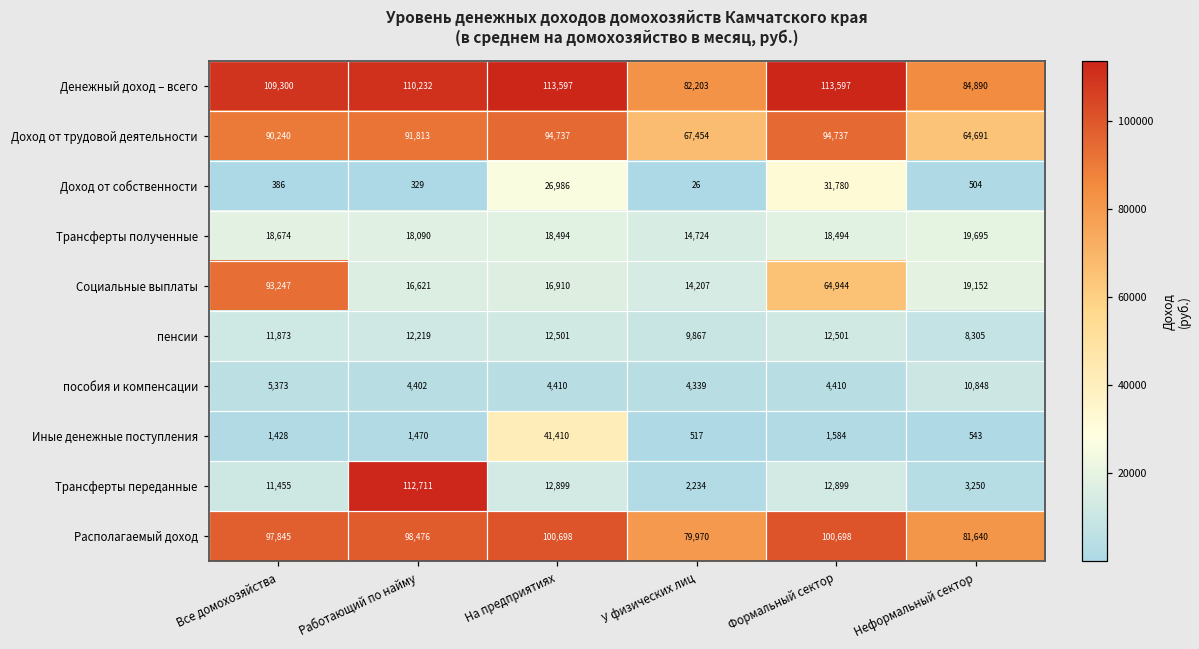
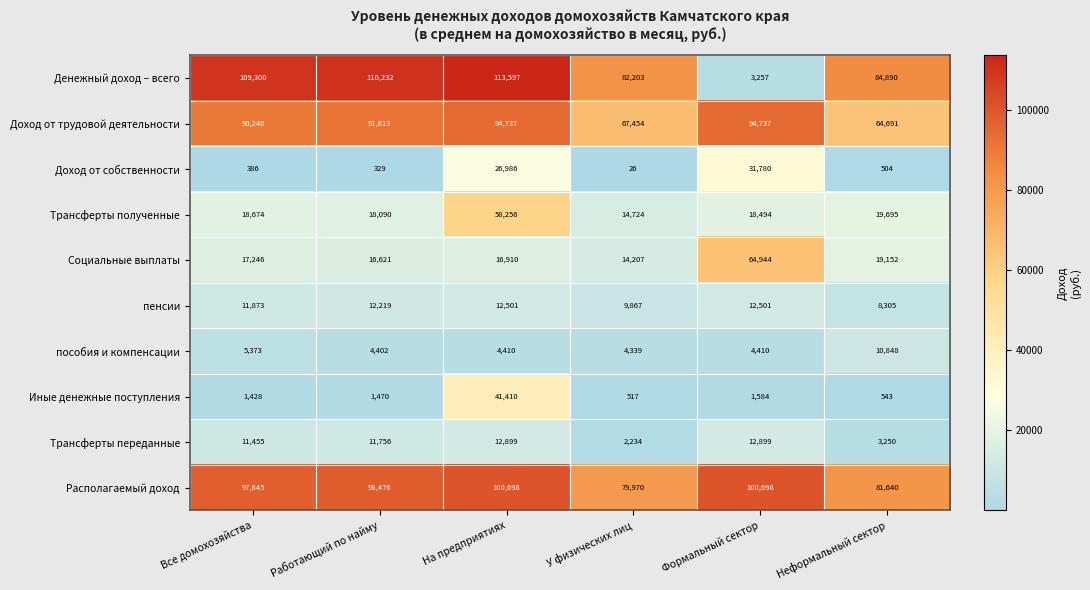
  {
    "Денежный доход – всего": {
      "Все домохозяйства": "109,300",
      "Работающий по найму": "110,232",
      "На предприятиях": "113,597",
      "У физических лиц": "82,203",
-     "Формальный сектор": "113,597",
+     "Формальный сектор": "3,257",
      "Неформальный сектор": "84,890"
    },
    "Доход от трудовой деятельности": {
      "Все домохозяйства": "90,240",
      "Работающий по найму": "91,813",
      "На предприятиях": "94,737",
      "У физических лиц": "67,454",
      "Формальный сектор": "94,737",
      "Неформальный сектор": "64,691"
    },
    "Доход от собственности": {
      "Все домохозяйства": "386",
      "Работающий по найму": "329",
      "На предприятиях": "26,986",
      "У физических лиц": "26",
      "Формальный сектор": "31,780",
      "Неформальный сектор": "504"
    },
    "Трансферты полученные": {
      "Все домохозяйства": "18,674",
      "Работающий по найму": "18,090",
-     "На предприятиях": "18,494",
+     "На предприятиях": "58,256",
      "У физических лиц": "14,724",
      "Формальный сектор": "18,494",
      "Неформальный сектор": "19,695"
    },
    "Социальные выплаты": {
-     "Все домохозяйства": "93,247",
+     "Все домохозяйства": "17,246",
      "Работающий по найму": "16,621",
      "На предприятиях": "16,910",
      "У физических лиц": "14,207",
      "Формальный сектор": "64,944",
      "Неформальный сектор": "19,152"
    },
    "пенсии": {
      "Все домохозяйства": "11,873",
      "Работающий по найму": "12,219",
      "На предприятиях": "12,501",
      "У физических лиц": "9,867",
      "Формальный сектор": "12,501",
      "Неформальный сектор": "8,305"
    },
    "пособия и компенсации": {
      "Все домохозяйства": "5,373",
      "Работающий по найму": "4,402",
      "На предприятиях": "4,410",
      "У физических лиц": "4,339",
      "Формальный сектор": "4,410",
      "Неформальный сектор": "10,848"
    },
    "Иные денежные поступления": {
      "Все домохозяйства": "1,428",
      "Работающий по найму": "1,470",
      "На предприятиях": "41,410",
      "У физических лиц": "517",
      "Формальный сектор": "1,584",
      "Неформальный сектор": "543"
    },
    "Трансферты переданные": {
      "Все домохозяйства": "11,455",
-     "Работающий по найму": "112,711",
+     "Работающий по найму": "11,756",
      "На предприятиях": "12,899",
      "У физических лиц": "2,234",
      "Формальный сектор": "12,899",
      "Неформальный сектор": "3,250"
    },
    "Располагаемый доход": {
      "Все домохозяйства": "97,845",
      "Работающий по найму": "98,476",
      "На предприятиях": "100,698",
      "У физических лиц": "79,970",
      "Формальный сектор": "100,698",
      "Неформальный сектор": "81,640"
    }
  }
